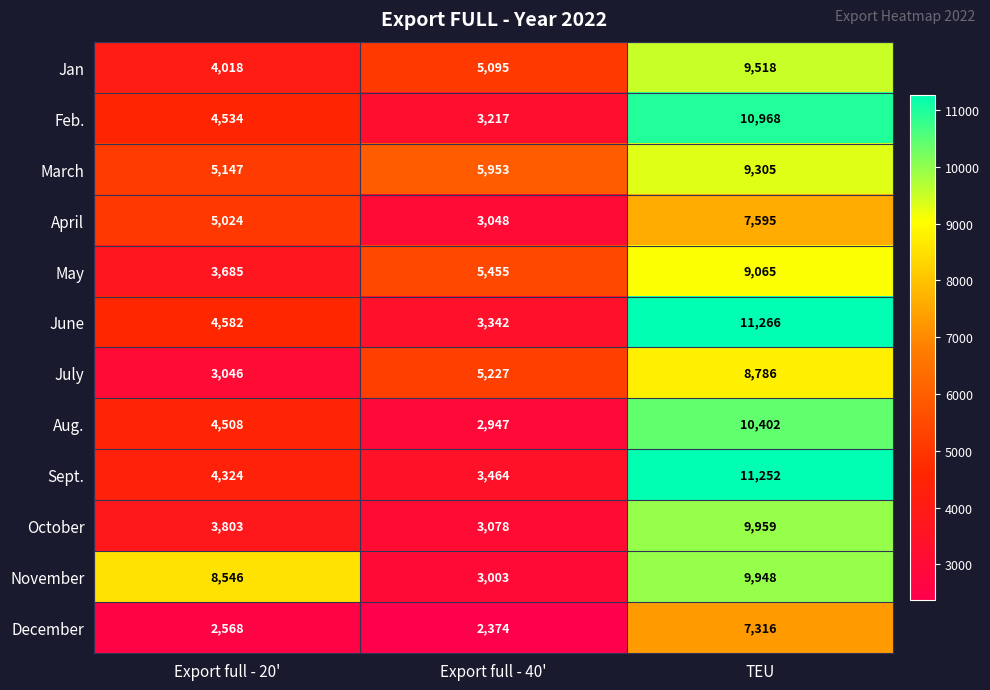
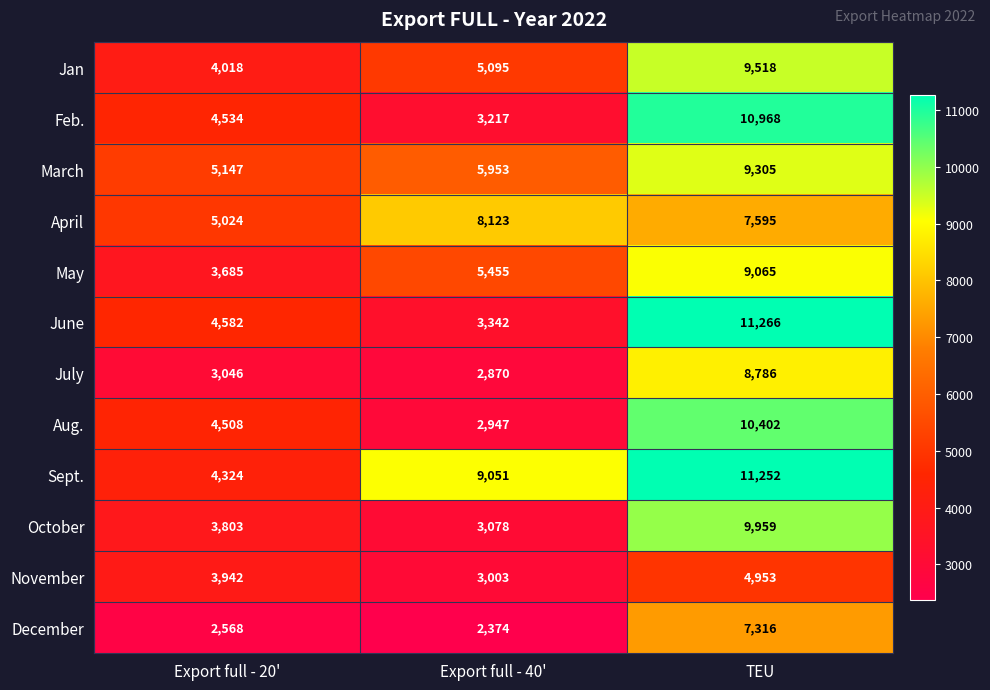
  {
    "Jan": {
      "Export full - 20'": "4,018",
      "Export full - 40'": "5,095",
      "TEU": "9,518"
    },
    "Feb.": {
      "Export full - 20'": "4,534",
      "Export full - 40'": "3,217",
      "TEU": "10,968"
    },
    "March": {
      "Export full - 20'": "5,147",
      "Export full - 40'": "5,953",
      "TEU": "9,305"
    },
    "April": {
      "Export full - 20'": "5,024",
-     "Export full - 40'": "3,048",
+     "Export full - 40'": "8,123",
      "TEU": "7,595"
    },
    "May": {
      "Export full - 20'": "3,685",
      "Export full - 40'": "5,455",
      "TEU": "9,065"
    },
    "June": {
      "Export full - 20'": "4,582",
      "Export full - 40'": "3,342",
      "TEU": "11,266"
    },
    "July": {
      "Export full - 20'": "3,046",
-     "Export full - 40'": "5,227",
+     "Export full - 40'": "2,870",
      "TEU": "8,786"
    },
    "Aug.": {
      "Export full - 20'": "4,508",
      "Export full - 40'": "2,947",
      "TEU": "10,402"
    },
    "Sept.": {
      "Export full - 20'": "4,324",
-     "Export full - 40'": "3,464",
+     "Export full - 40'": "9,051",
      "TEU": "11,252"
    },
    "October": {
      "Export full - 20'": "3,803",
      "Export full - 40'": "3,078",
      "TEU": "9,959"
    },
    "November": {
-     "Export full - 20'": "8,546",
+     "Export full - 20'": "3,942",
      "Export full - 40'": "3,003",
-     "TEU": "9,948"
+     "TEU": "4,953"
    },
    "December": {
      "Export full - 20'": "2,568",
      "Export full - 40'": "2,374",
      "TEU": "7,316"
    }
  }
